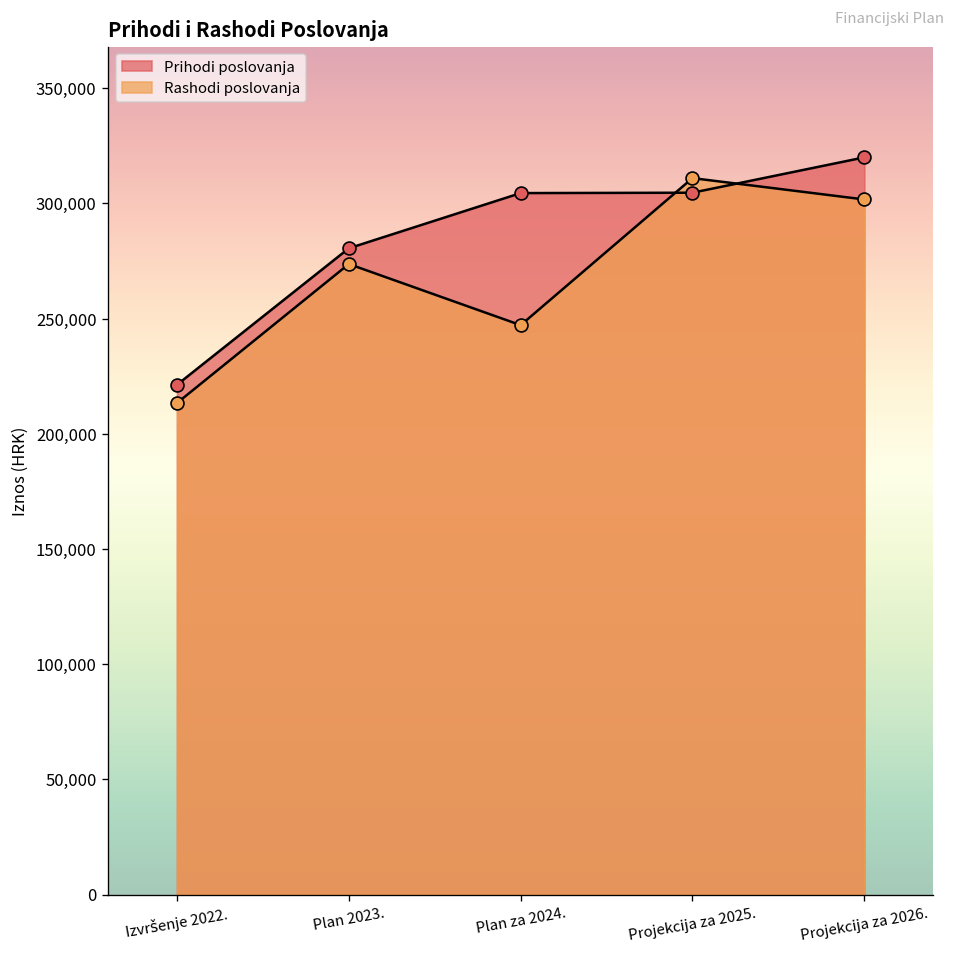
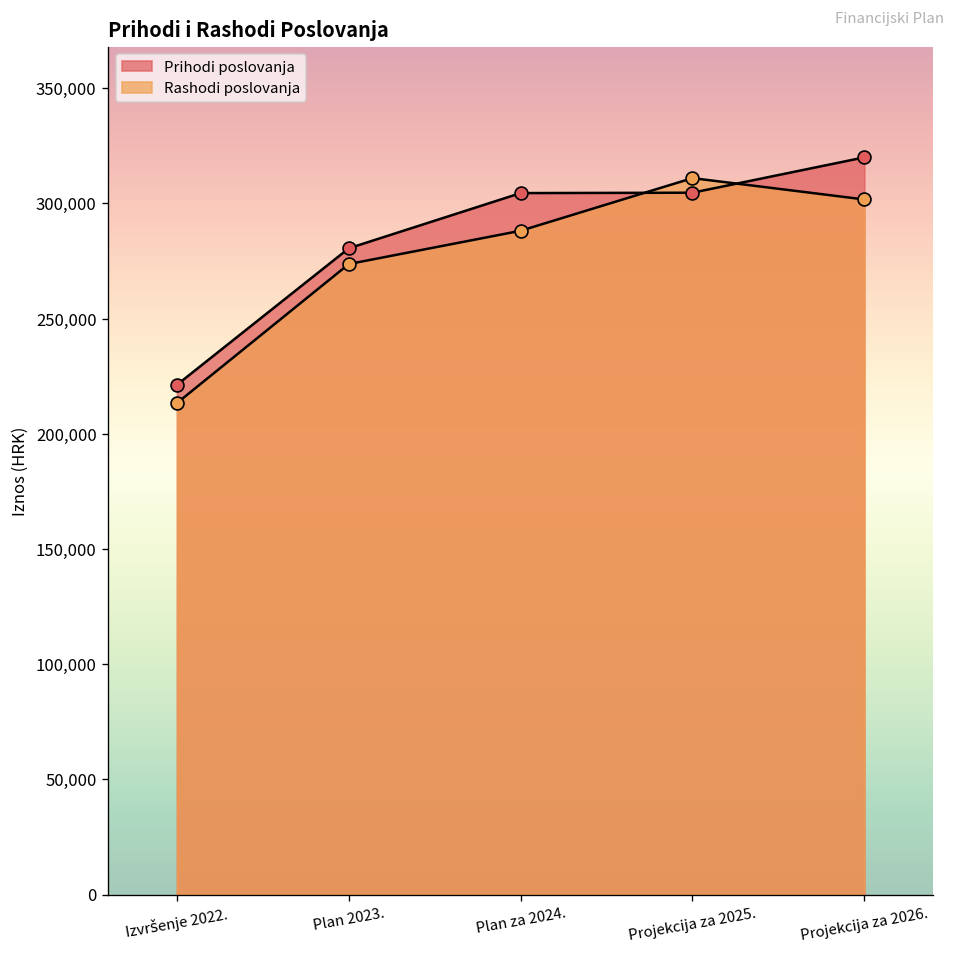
  {
    "Prihodi poslovanja": {
      "Izvršenje 2022.": "221,000",
      "Plan 2023.": "281,000",
      "Plan za 2024.": "304,000",
      "Projekcija za 2025.": "305,000",
      "Projekcija za 2026.": "320,000"
    },
    "Rashodi poslovanja": {
      "Izvršenje 2022.": "213,000",
      "Plan 2023.": "274,000",
-     "Plan za 2024.": "247,000",
+     "Plan za 2024.": "288,000",
      "Projekcija za 2025.": "311,000",
      "Projekcija za 2026.": "302,000"
    }
  }
